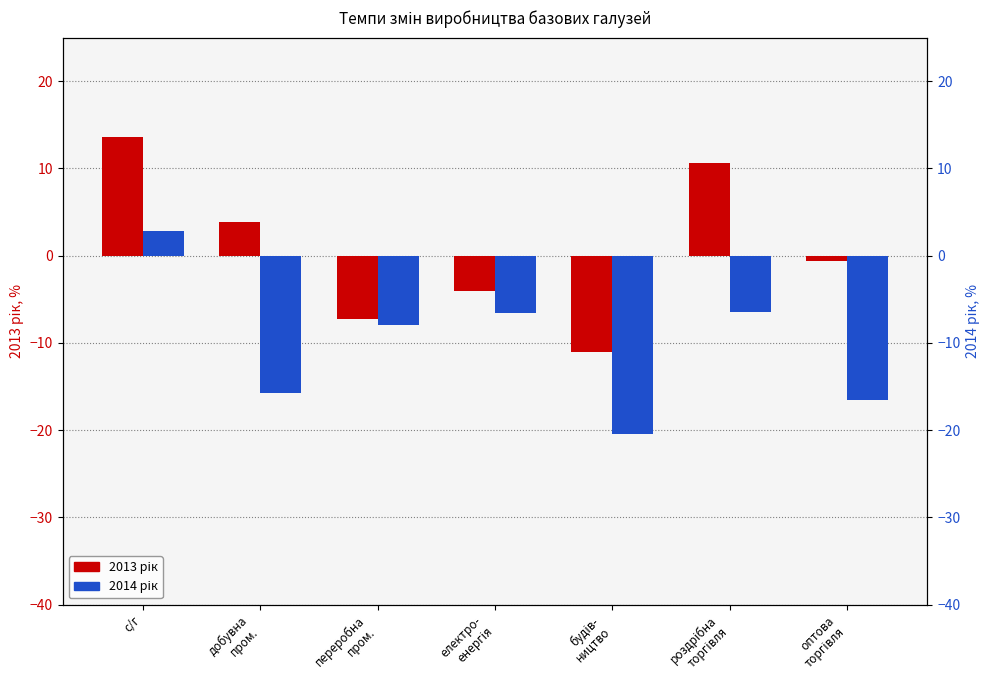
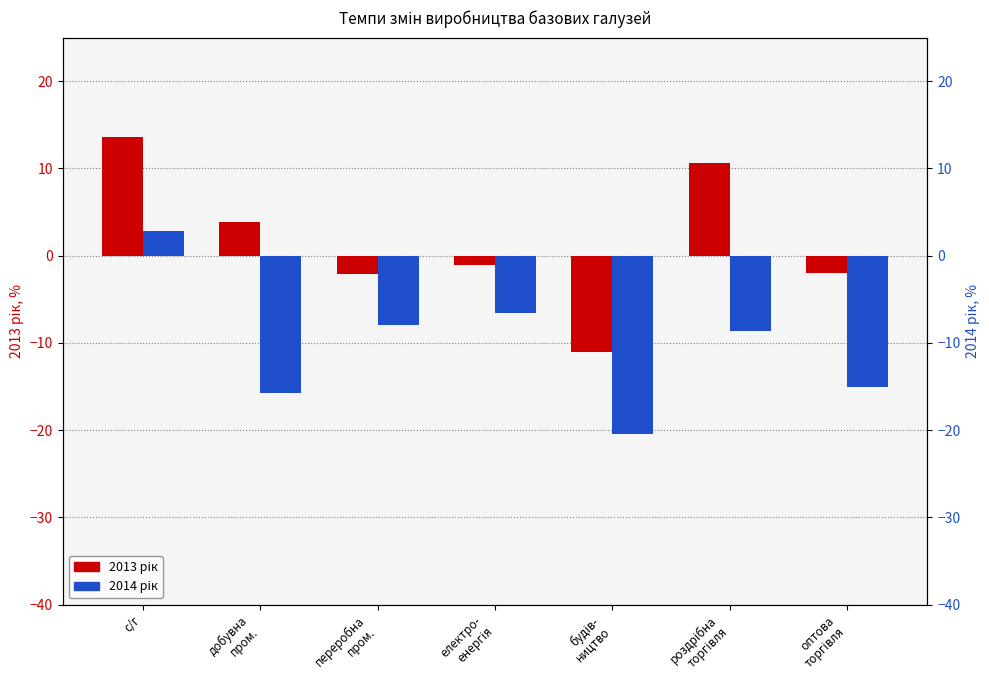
  {
    "2013 рік": {
      "с/г": 14,
      "добувна пром.": 4,
-     "переробна пром.": -7,
-     "електро- енергія": -4,
+     "переробна пром.": -2,
+     "електро- енергія": -1,
      "будів- ництво": -11,
      "роздрібна торгівля": 11,
-     "оптова торгівля": -1
+     "оптова торгівля": -2
    },
    "2014 рік": {
      "с/г": 3,
      "добувна пром.": -16,
      "переробна пром.": -8,
      "електро- енергія": -7,
      "будів- ництво": -20,
-     "роздрібна торгівля": -7,
-     "оптова торгівля": -17
+     "роздрібна торгівля": -9,
+     "оптова торгівля": -15
    }
  }
